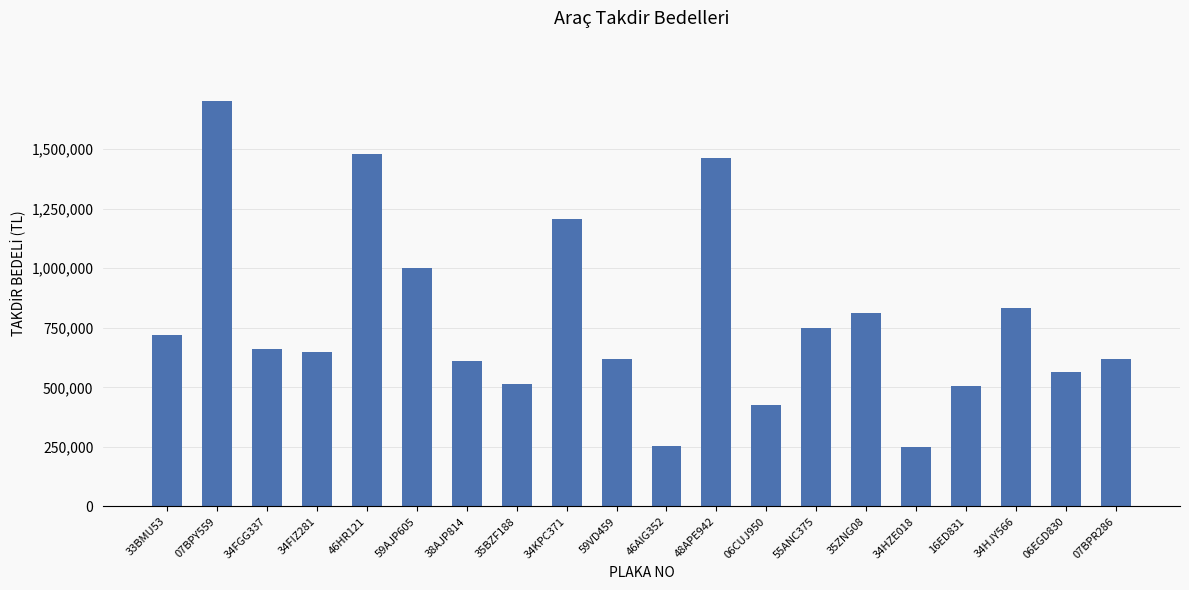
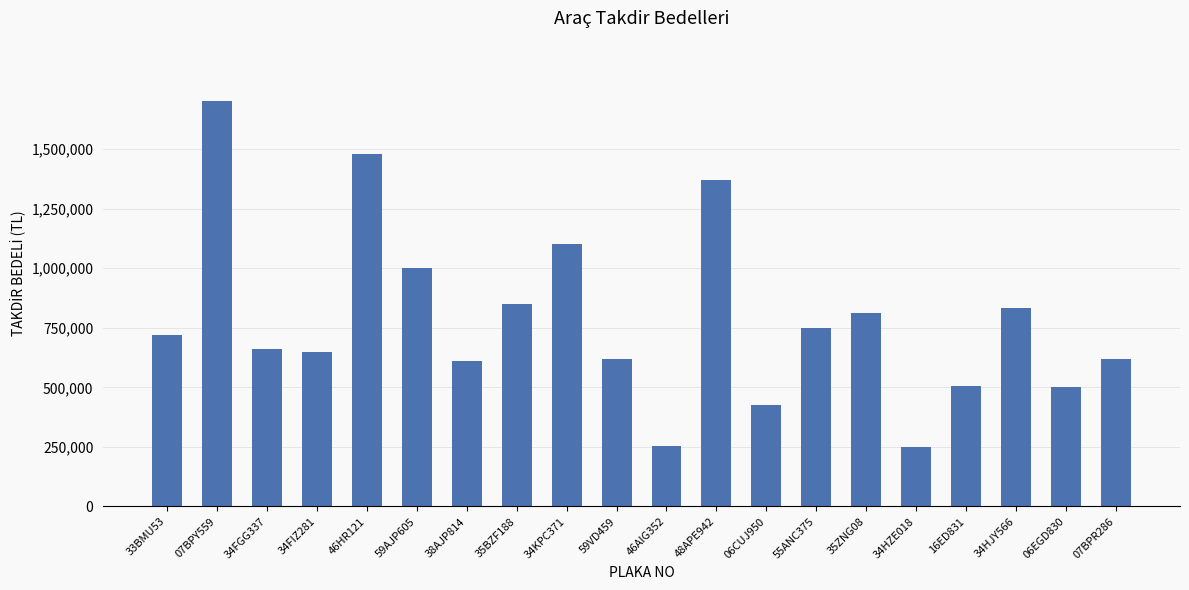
  {
    "33BMU53": "720,000",
    "07BPY559": "1,700,000",
    "34FGG337": "660,000",
    "34FIZ281": "650,000",
    "46HR121": "1,480,000",
    "59AJP605": "1,000,000",
    "38AJP814": "610,000",
-   "35BZF188": "510,000",
-   "34KPC371": "1,210,000",
+   "35BZF188": "850,000",
+   "34KPC371": "1,100,000",
    "59VD459": "620,000",
    "46AIG352": "260,000",
-   "48APE942": "1,460,000",
+   "48APE942": "1,370,000",
    "06CUJ950": "430,000",
    "55ANC375": "750,000",
    "35ZNG08": "810,000",
    "34HZE018": "250,000",
    "16ED831": "510,000",
    "34HJY566": "830,000",
-   "06EGD830": "570,000",
+   "06EGD830": "500,000",
    "07BPR286": "620,000"
  }
